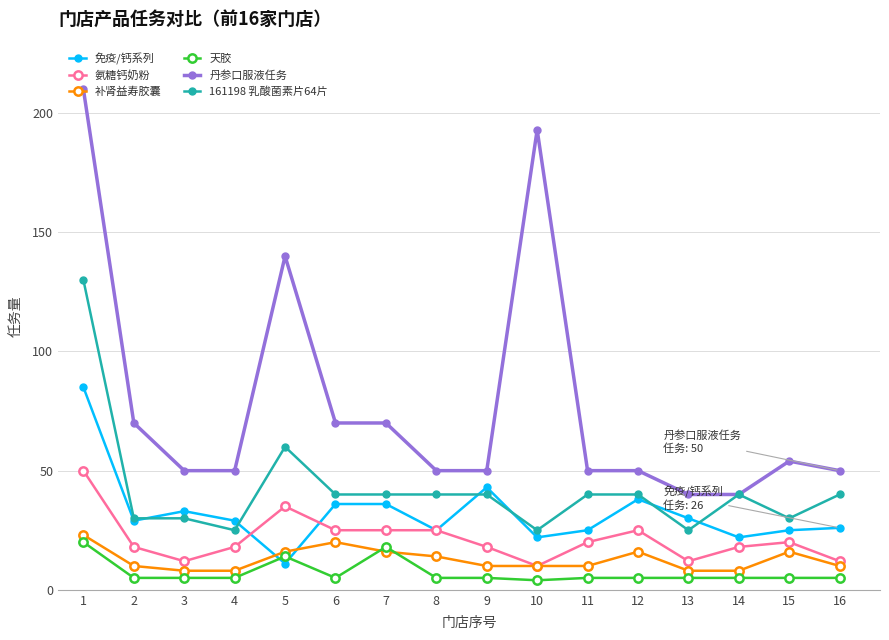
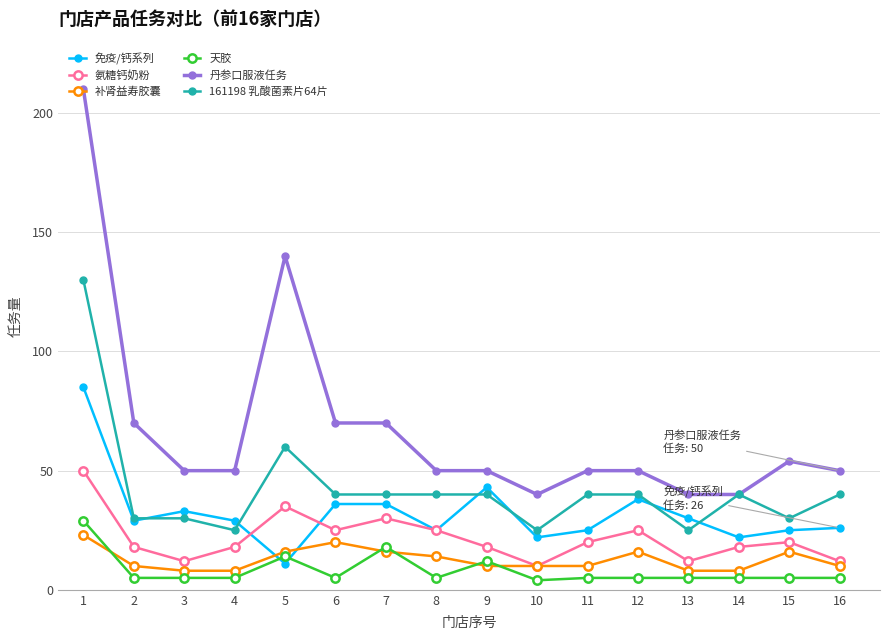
  {
    "免疫/钙系列": {
      "1": 85,
      "3": 33,
      "4": 29,
      "5": 11,
      "6": 36,
      "7": 36,
      "9": 43,
      "10": 22,
      "11": 25,
      "12": 38,
      "14": 22,
      "15": 25,
      "16": 26
    },
    "氨糖钙奶粉": {
      "1": 50,
      "2": 18,
      "3": 12,
      "4": 18,
      "5": 35,
      "6": 25,
-     "7": 25,
+     "7": 30,
      "9": 18,
      "11": 20,
      "12": 25,
      "13": 12,
      "14": 18,
      "15": 20,
      "16": 12
    },
    "补肾益寿胶囊": {
      "1": 23,
      "2": 10,
      "3": 8,
      "4": 8,
      "5": 16,
      "6": 20,
      "7": 16,
      "8": 14,
      "9": 10,
      "11": 10,
      "12": 16,
      "13": 8,
      "14": 8,
      "15": 16,
      "16": 10
    },
    "天胶": {
-     "1": 20,
+     "1": 29,
      "2": 5,
      "3": 5,
      "4": 5,
      "5": 14,
      "6": 5,
      "7": 18,
      "8": 5,
-     "9": 5,
+     "9": 12,
      "10": 4,
      "11": 5,
      "12": 5,
      "13": 5,
      "14": 5,
      "15": 5,
      "16": 5
    },
    "丹参口服液任务": {
      "1": 210,
      "2": 70,
      "3": 50,
      "4": 50,
      "5": 140,
      "6": 70,
      "7": 70,
      "8": 50,
      "9": 50,
-     "10": 193,
+     "10": 40,
      "11": 50,
      "12": 50,
      "16": 50
    },
    "161198 乳酸菌素片64片": {
      "1": 130,
      "3": 30,
      "4": 25,
      "5": 60,
      "6": 40,
      "7": 40,
      "8": 40,
      "9": 40,
      "10": 25,
      "11": 40,
      "12": 40,
      "13": 25,
      "16": 40
    }
  }
